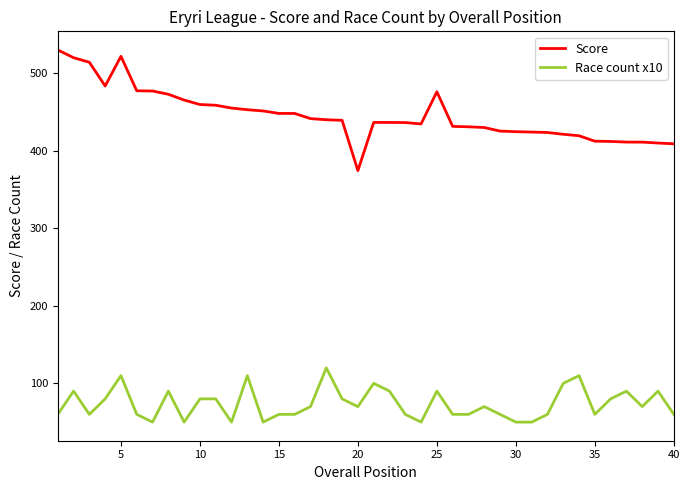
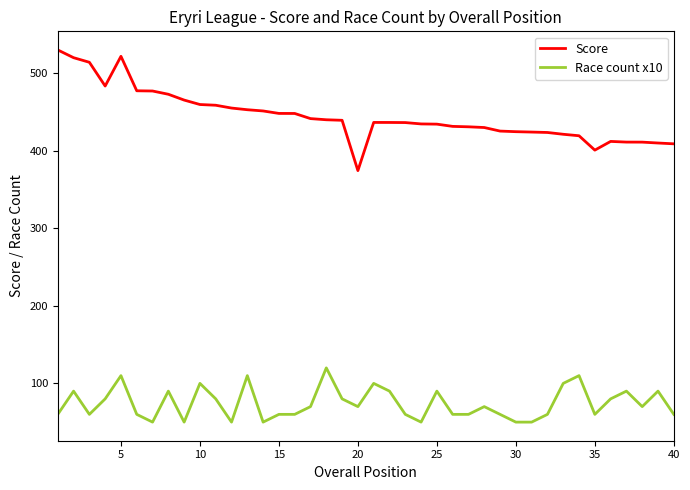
  {
    "Score": {
      "5": 520,
      "10": 460,
      "15": 450,
      "20": 370,
-     "25": 480,
+     "25": 430,
      "30": 420,
-     "35": 410,
+     "35": 400,
      "40": 410
    },
    "Race count x10": {
      "5": 110,
-     "10": 80,
+     "10": 100,
      "15": 60,
      "20": 70,
      "25": 90,
      "30": 50,
      "35": 60,
      "40": 60
    }
  }
